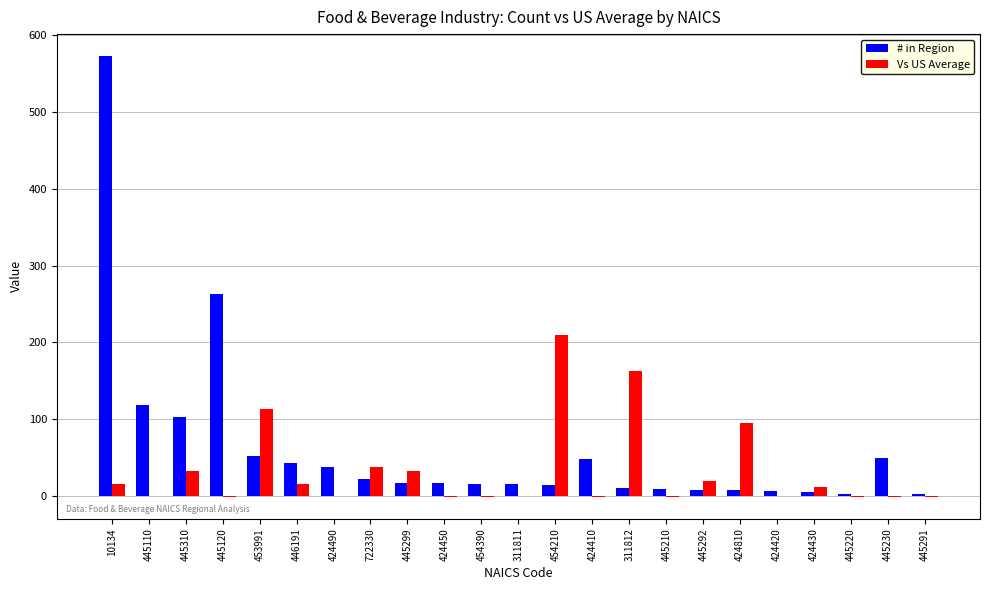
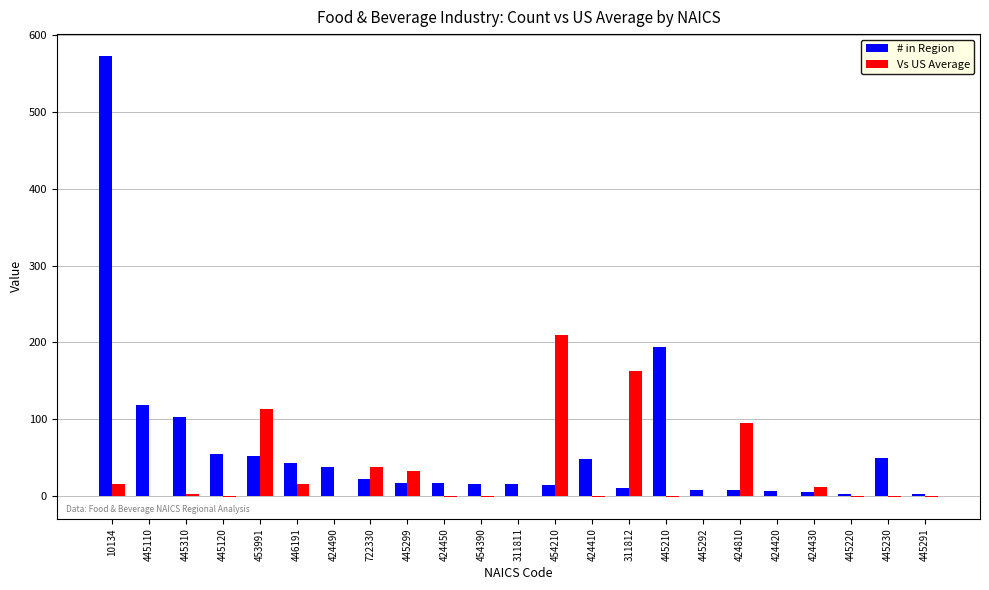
  {
    "# in Region": {
      "10134": 570,
      "445110": 120,
      "445310": 100,
-     "445120": 260,
+     "445120": 60,
      "453991": 50,
      "446191": 40,
      "424490": 40,
      "722330": 20,
      "445299": 20,
      "424450": 20,
      "454390": 20,
      "311811": 20,
      "454210": 10,
      "424410": 50,
      "311812": 10,
-     "445210": 10,
+     "445210": 190,
      "445292": 10,
      "424810": 10,
      "424420": 10,
      "424430": 10,
      "445230": 50
    },
    "Vs US Average": {
      "10134": 20,
      "445110": 0,
-     "445310": 30,
+     "445310": 0,
      "453991": 110,
      "446191": 20,
      "424490": 0,
      "722330": 40,
      "445299": 30,
      "311811": 0,
      "454210": 210,
      "311812": 160,
-     "445292": 20,
+     "445292": 0,
      "424810": 100,
      "424420": 0,
      "424430": 10
    }
  }
